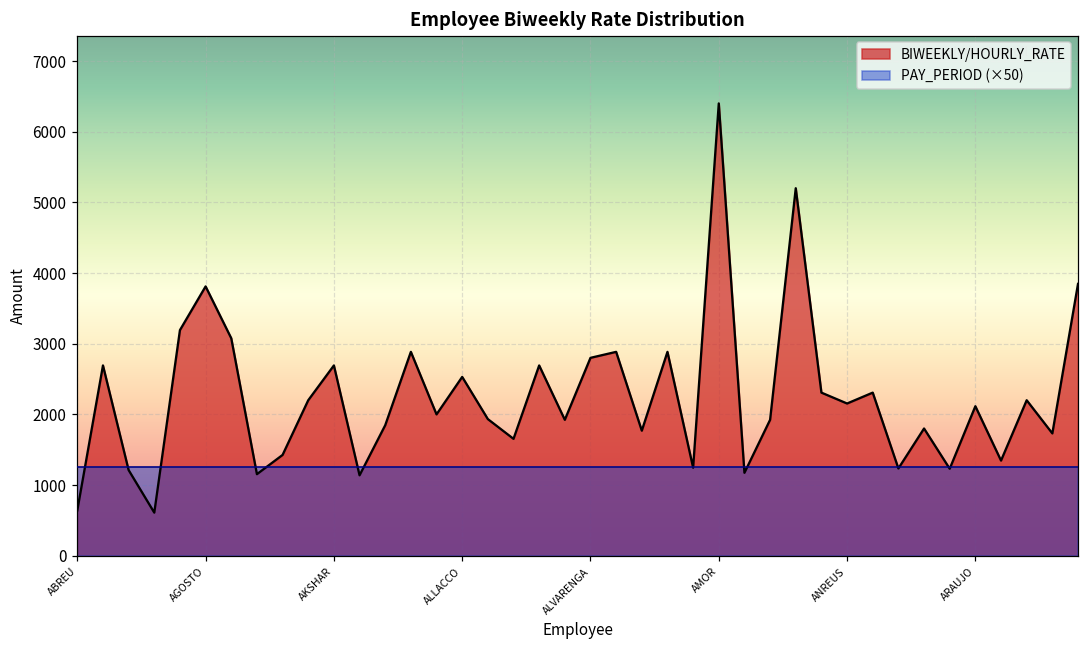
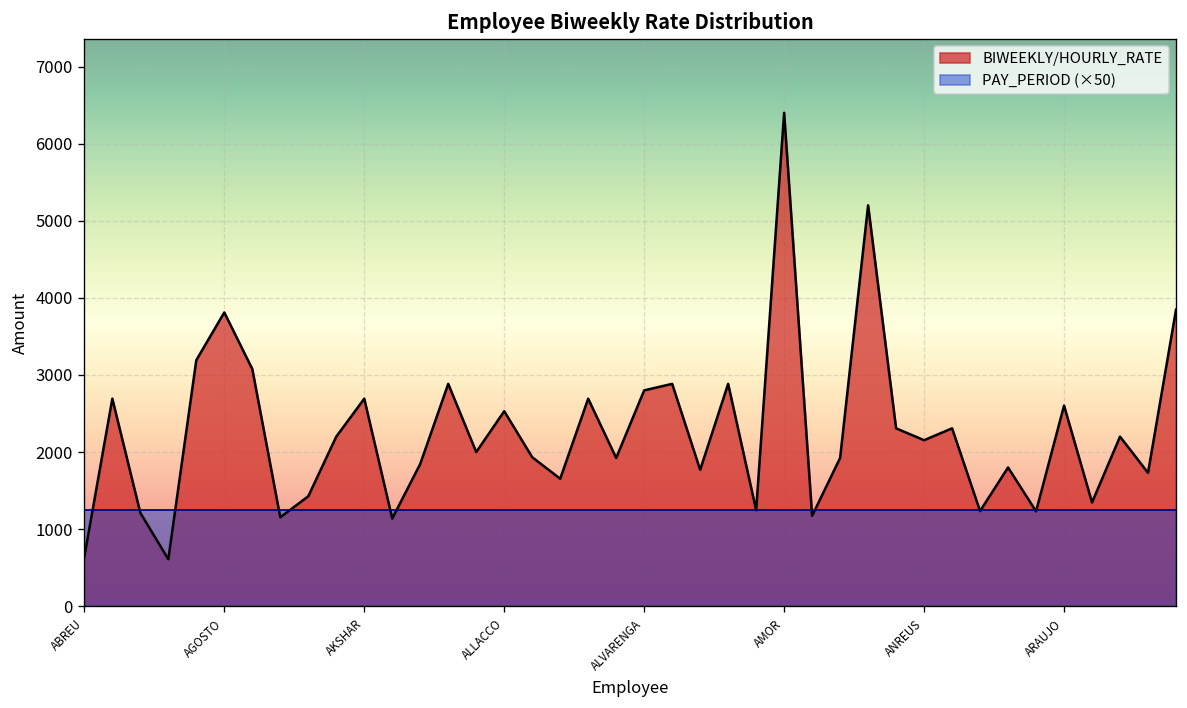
  {
    "BIWEEKLY/HOURLY_RATE": {
      "ABREU": 600,
      "AGOSTO": 3800,
      "AKSHAR": 2700,
      "ALLACCO": 2500,
      "ALVARENGA": 2800,
      "AMOR": 6400,
      "ANREUS": 2200,
-     "ARAUJO": 2100
+     "ARAUJO": 2600
    },
    "PAY_PERIOD (×50)": {
      "ABREU": 1300,
      "AGOSTO": 1300,
      "AKSHAR": 1300,
      "ALLACCO": 1300,
      "ALVARENGA": 1300,
      "AMOR": 1300,
      "ANREUS": 1300,
      "ARAUJO": 1300
    }
  }
